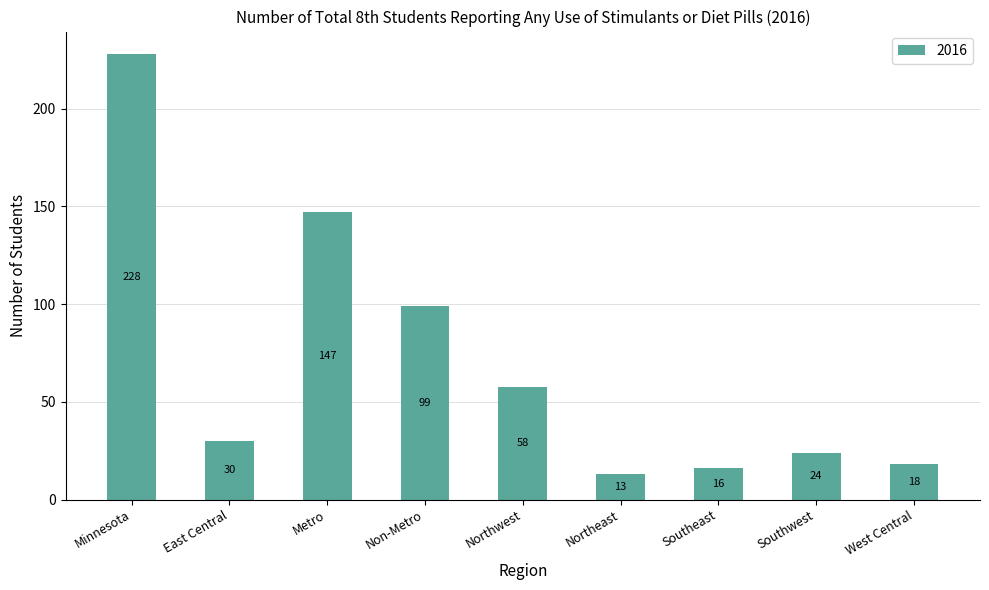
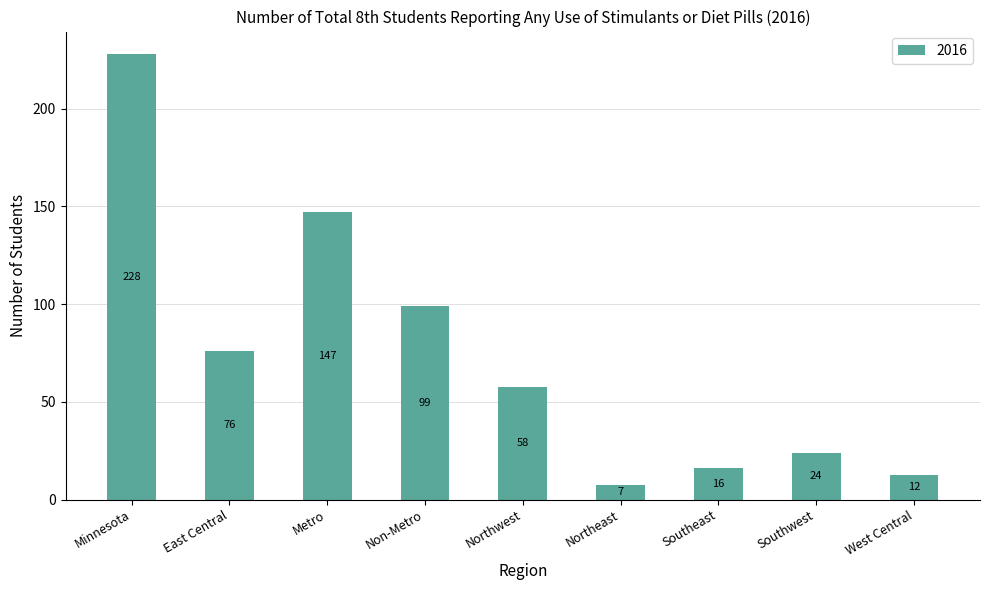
  {
    "Minnesota": 228,
-   "East Central": 30,
+   "East Central": 76,
    "Metro": 147,
    "Non-Metro": 99,
    "Northwest": 58,
-   "Northeast": 13,
+   "Northeast": 7,
    "Southeast": 16,
    "Southwest": 24,
-   "West Central": 18
+   "West Central": 12
  }
